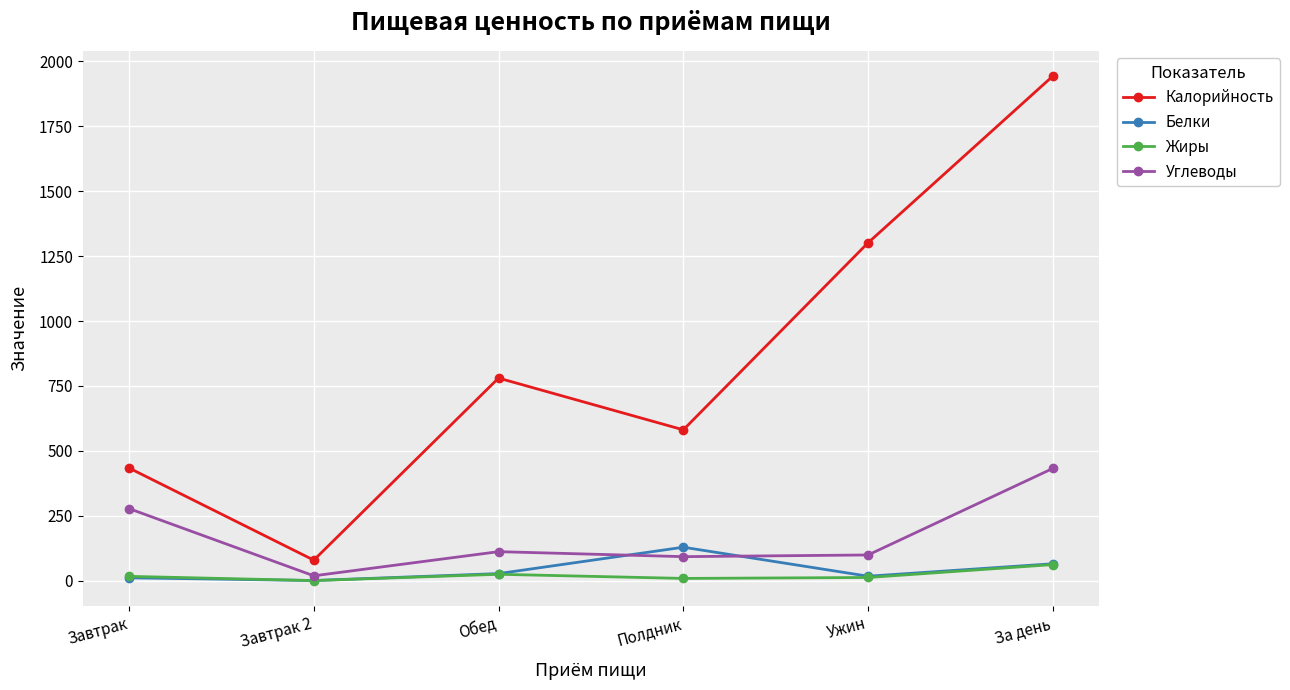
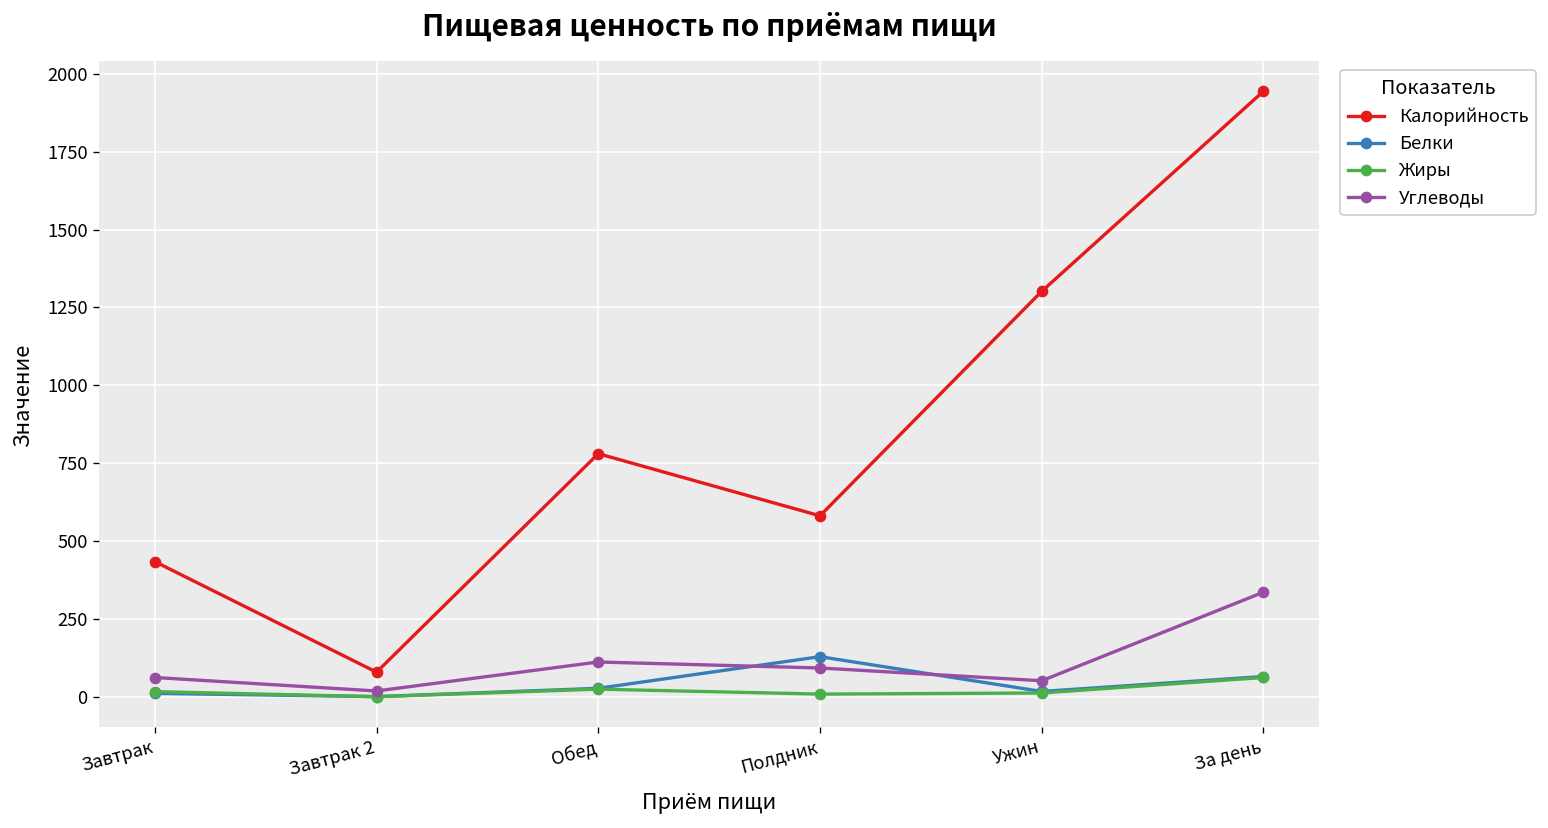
  {
    "Калорийность": {
      "Завтрак": 430,
      "Завтрак 2": 80,
      "Обед": 780,
      "Полдник": 580,
      "Ужин": 1300,
      "За день": 1940
    },
    "Белки": {
      "Полдник": 130
    },
    "Жиры": {
      "Полдник": 10
    },
    "Углеводы": {
-     "Завтрак": 280,
+     "Завтрак": 60,
      "Завтрак 2": 20,
      "Обед": 110,
      "Полдник": 90,
-     "Ужин": 100,
-     "За день": 430
+     "Ужин": 50,
+     "За день": 340
    }
  }
